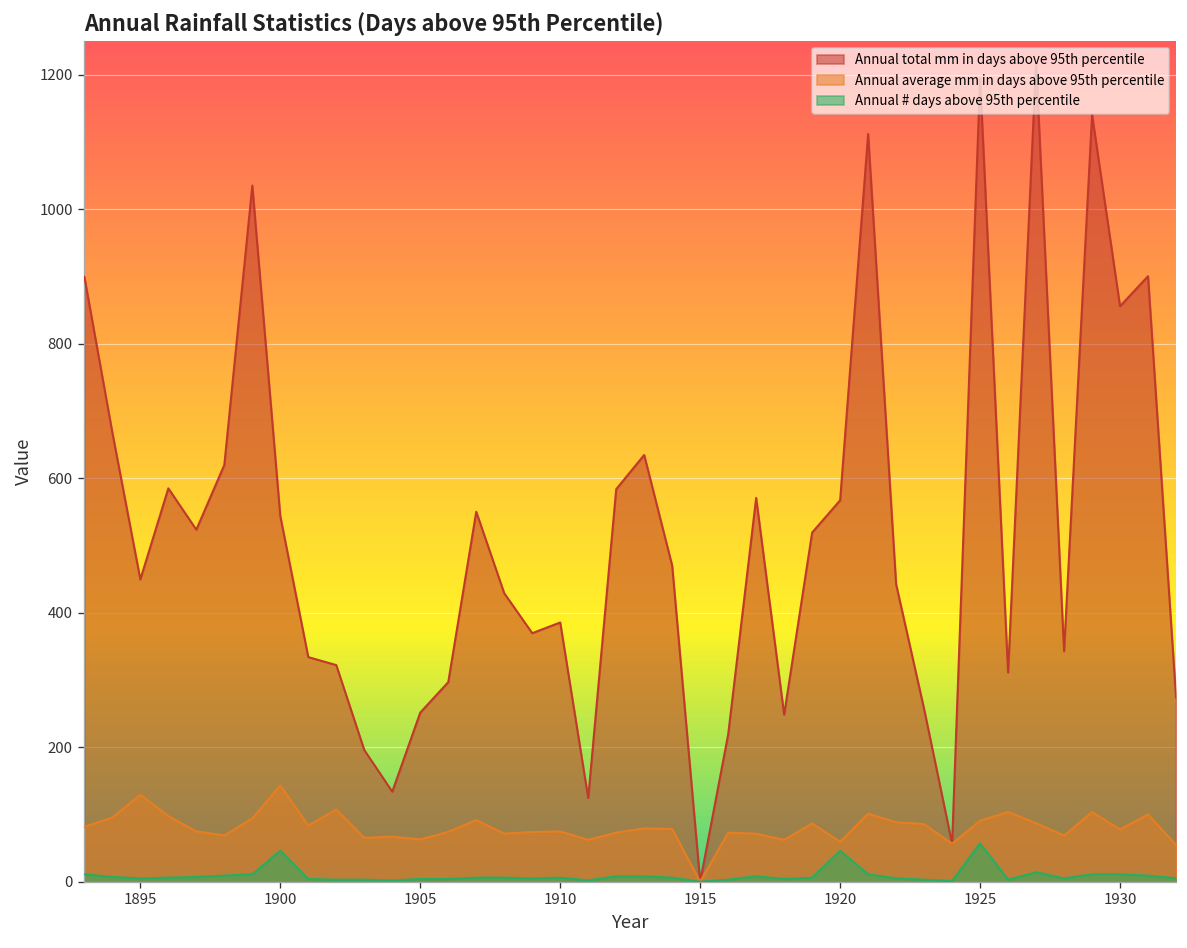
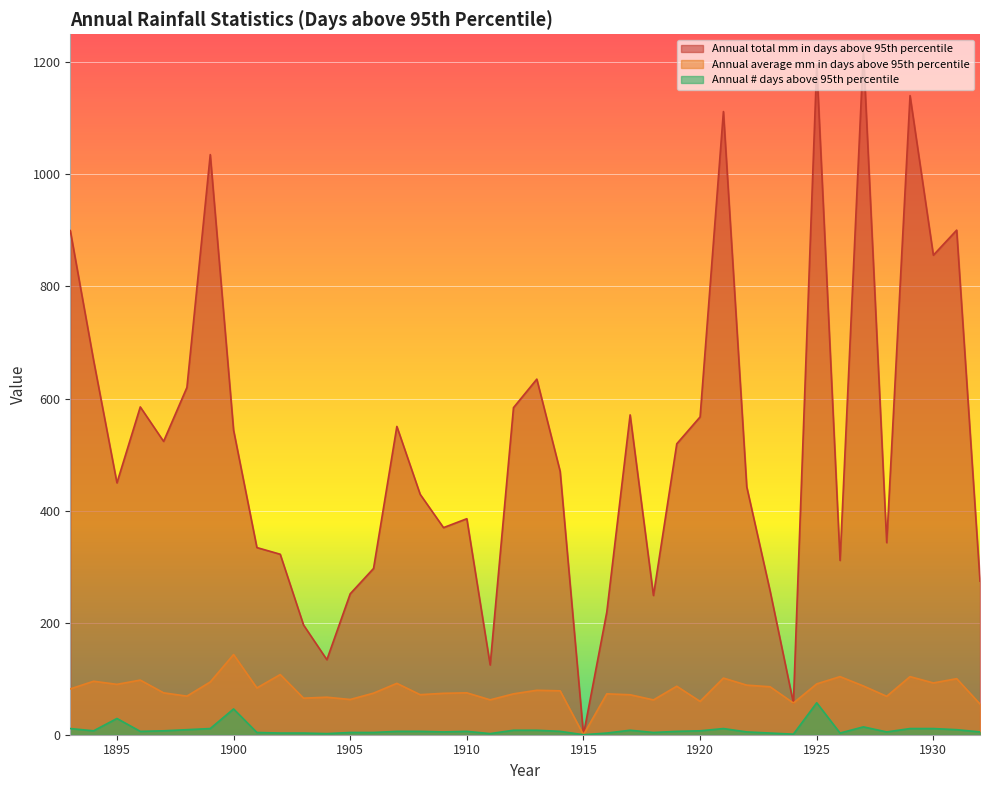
  {
    "Annual total mm in days above 95th percentile": {
      "1895": 450,
      "1900": 540,
      "1905": 250,
      "1910": 390,
      "1920": 570,
      "1930": 860
    },
    "Annual average mm in days above 95th percentile": {
-     "1895": 130,
+     "1895": 90,
      "1900": 140,
      "1905": 60,
      "1910": 70,
      "1920": 60,
      "1925": 90,
-     "1930": 80
+     "1930": 90
    },
    "Annual # days above 95th percentile": {
-     "1895": 10,
+     "1895": 30,
      "1900": 50,
      "1905": 0,
      "1910": 10,
-     "1920": 50,
+     "1920": 10,
      "1925": 60,
      "1930": 10
    }
  }
